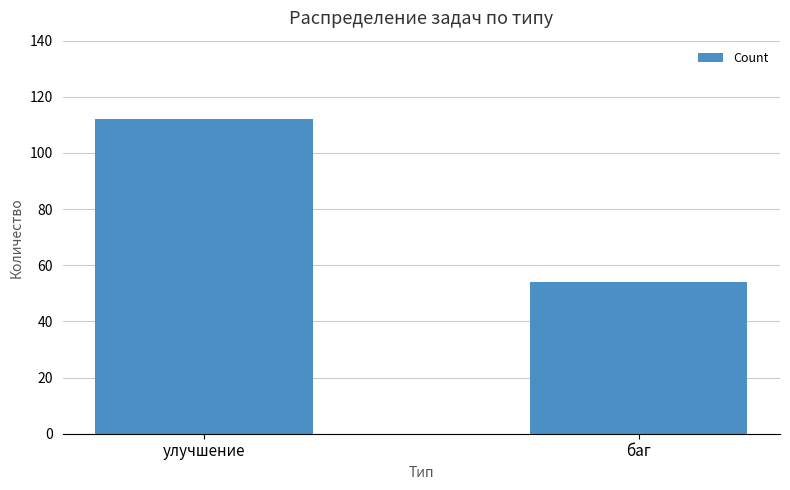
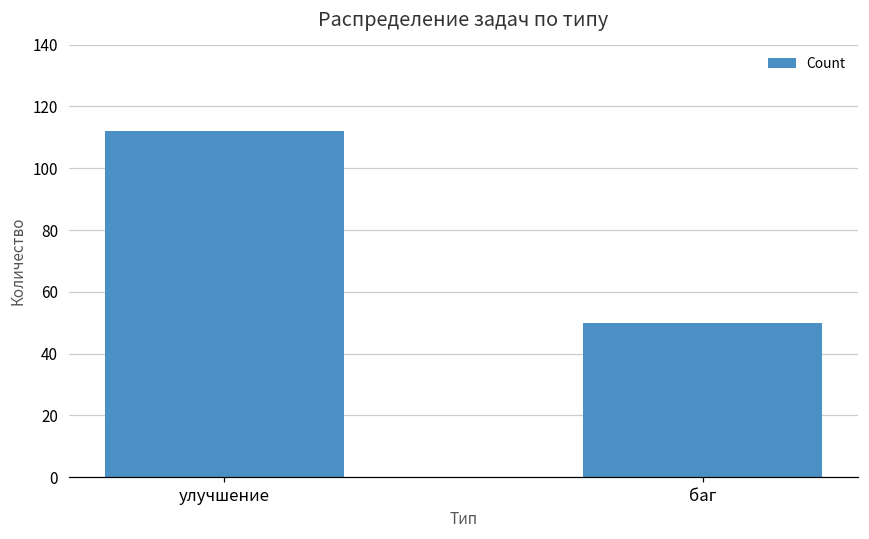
  {
    "улучшение": 112,
-   "баг": 54
+   "баг": 50
  }
